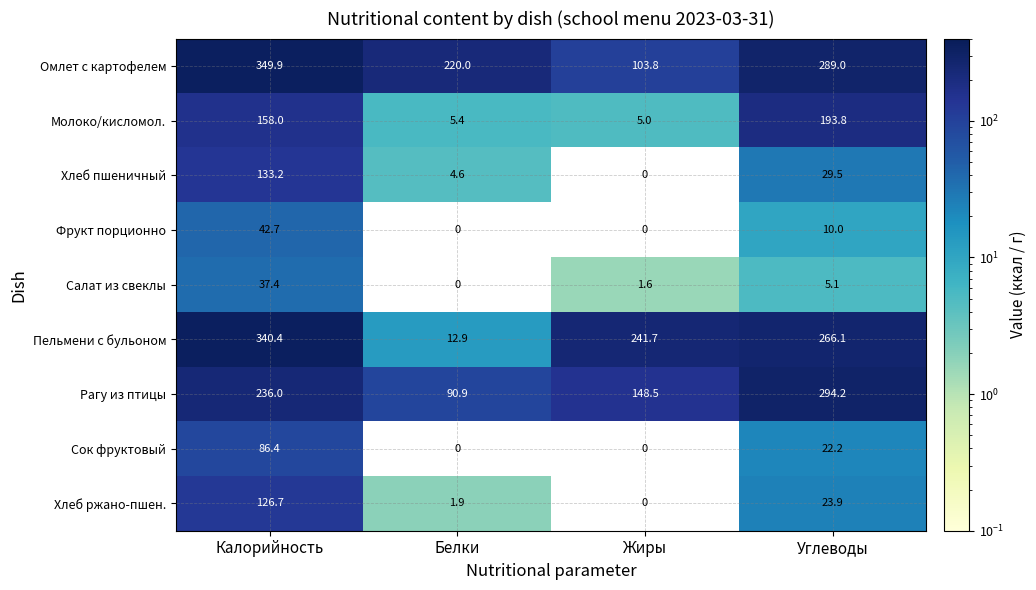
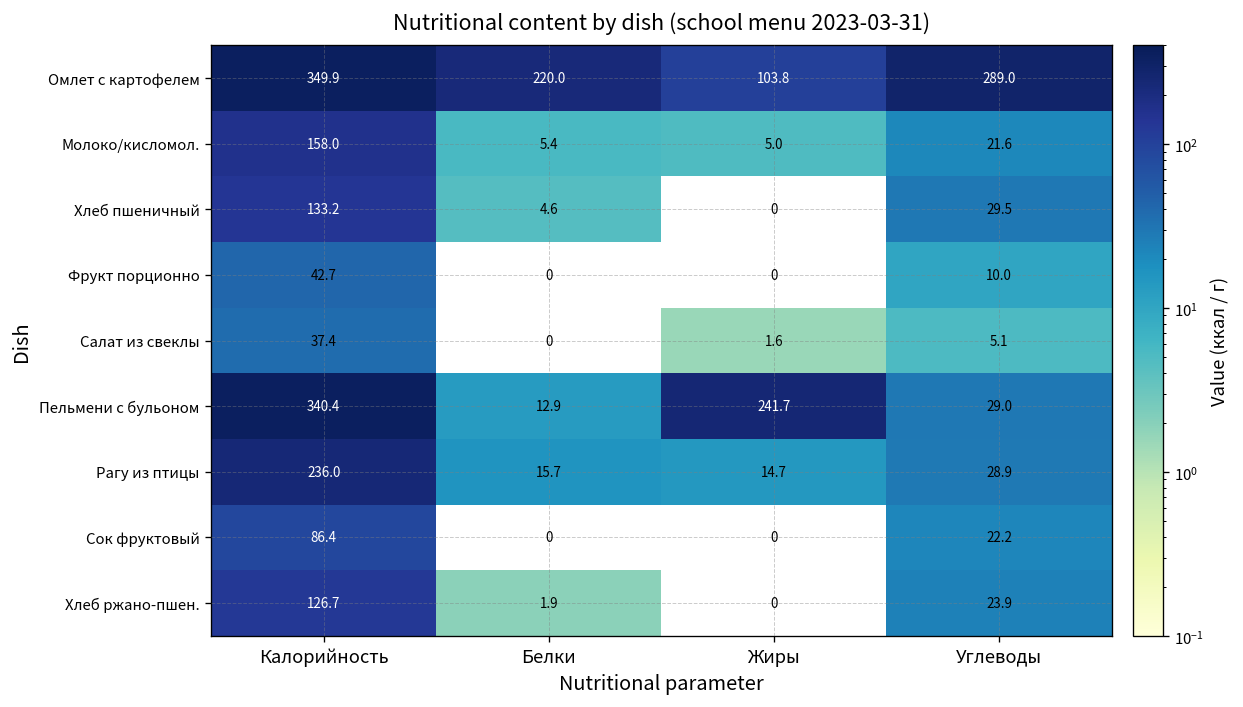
  {
    "Омлет с картофелем": {
      "Калорийность": 349.9,
      "Белки": 220.0,
      "Жиры": 103.8,
      "Углеводы": 289.0
    },
    "Молоко/кисломол.": {
      "Калорийность": 158.0,
      "Белки": 5.4,
      "Жиры": 5.0,
-     "Углеводы": 193.8
+     "Углеводы": 21.6
    },
    "Хлеб пшеничный": {
      "Калорийность": 133.2,
      "Белки": 4.6,
      "Углеводы": 29.5
    },
    "Фрукт порционно": {
      "Калорийность": 42.7,
      "Углеводы": 10.0
    },
    "Салат из свеклы": {
      "Калорийность": 37.4,
      "Жиры": 1.6,
      "Углеводы": 5.1
    },
    "Пельмени с бульоном": {
      "Калорийность": 340.4,
      "Белки": 12.9,
      "Жиры": 241.7,
-     "Углеводы": 266.1
+     "Углеводы": 29.0
    },
    "Рагу из птицы": {
      "Калорийность": 236.0,
-     "Белки": 90.9,
-     "Жиры": 148.5,
-     "Углеводы": 294.2
+     "Белки": 15.7,
+     "Жиры": 14.7,
+     "Углеводы": 28.9
    },
    "Сок фруктовый": {
      "Калорийность": 86.4,
      "Углеводы": 22.2
    },
    "Хлеб ржано-пшен.": {
      "Калорийность": 126.7,
      "Белки": 1.9,
      "Углеводы": 23.9
    }
  }
